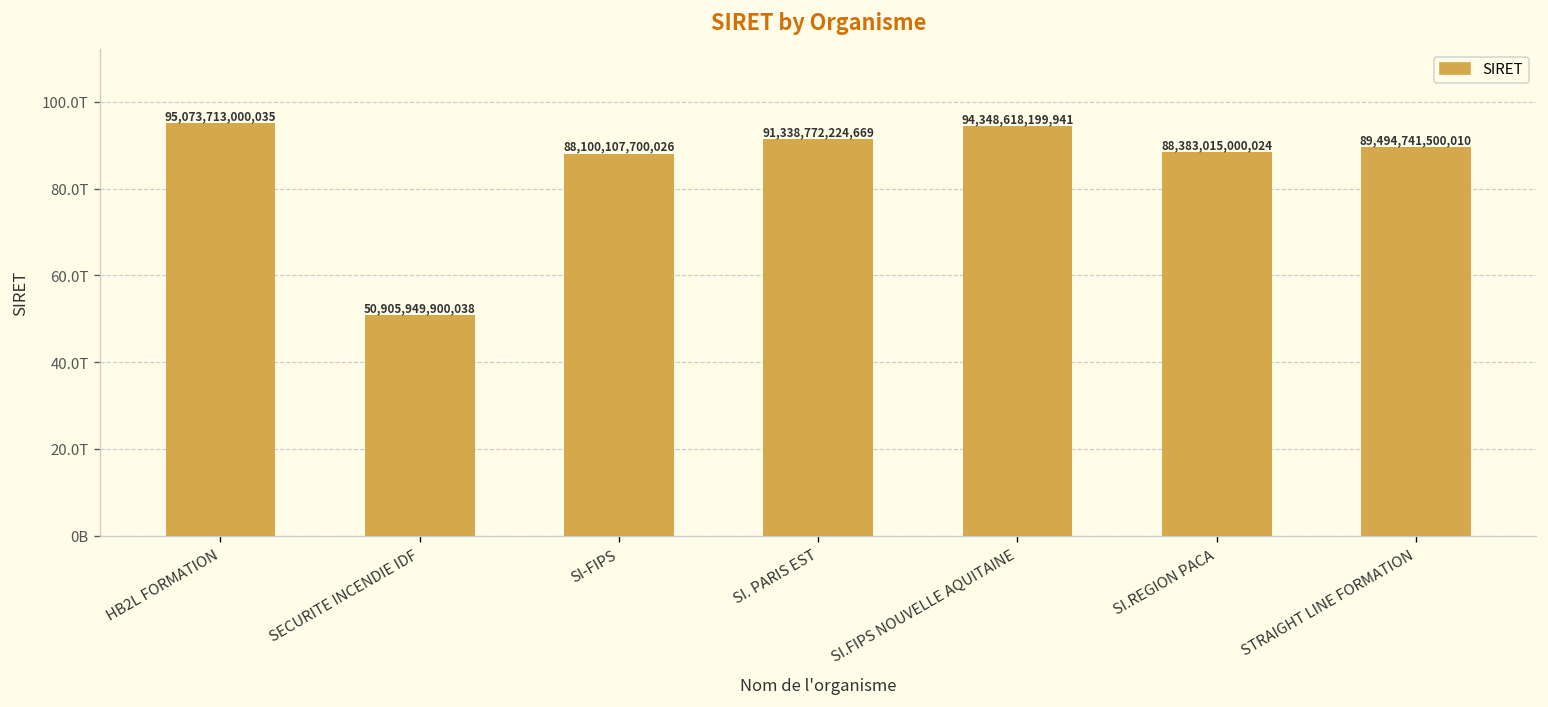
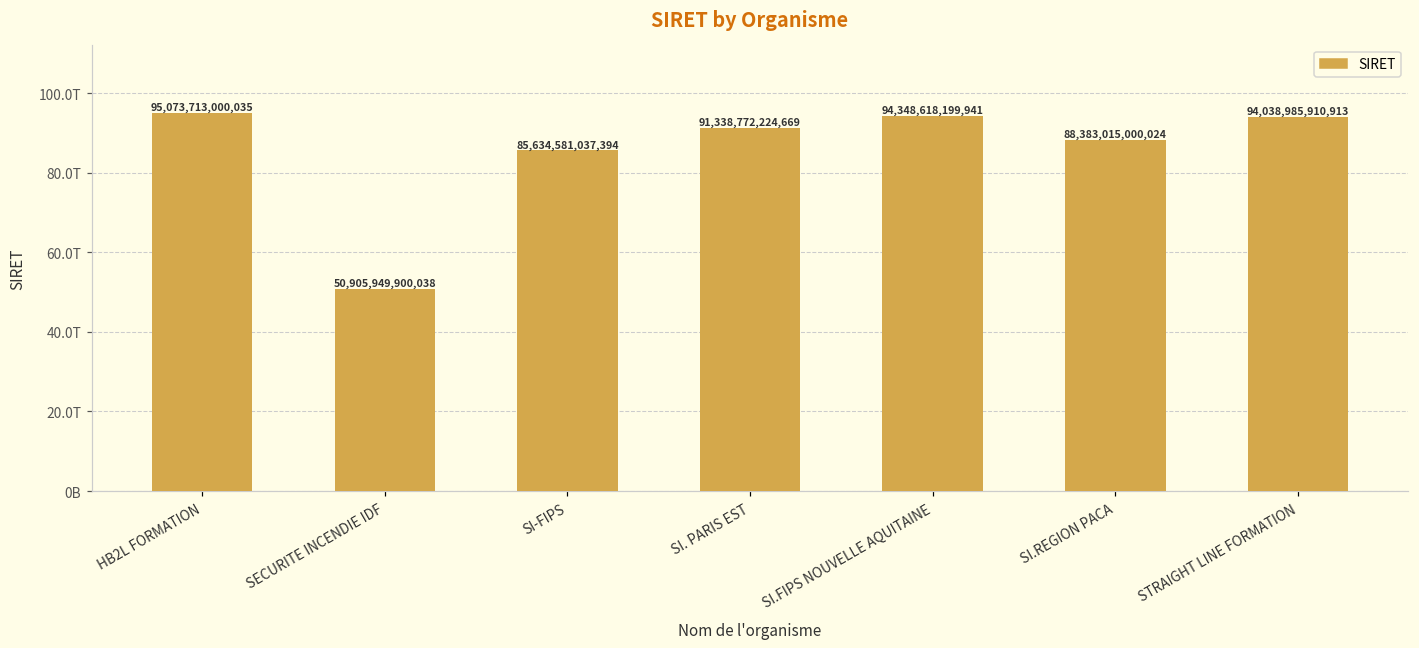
  {
    "HB2L FORMATION": "95,073,713,000,035",
    "SECURITE INCENDIE IDF": "50,905,949,900,038",
-   "SI-FIPS": "88,100,107,700,026",
+   "SI-FIPS": "85,634,581,037,394",
    "SI. PARIS EST": "91,338,772,224,669",
    "SI.FIPS NOUVELLE AQUITAINE": "94,348,618,199,941",
    "SI.REGION PACA": "88,383,015,000,024",
-   "STRAIGHT LINE FORMATION": "89,494,741,500,010"
+   "STRAIGHT LINE FORMATION": "94,038,985,910,913"
  }
